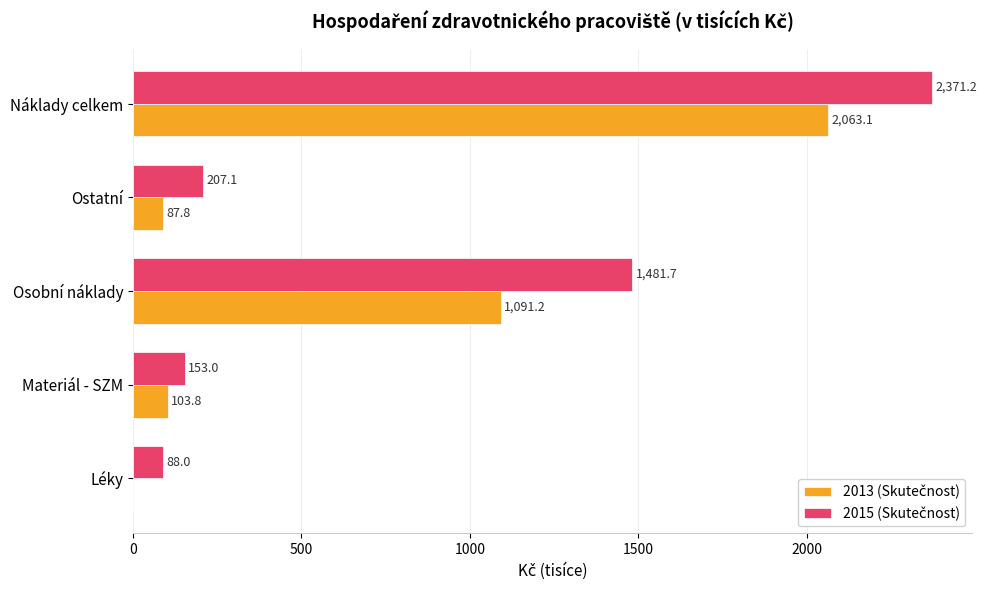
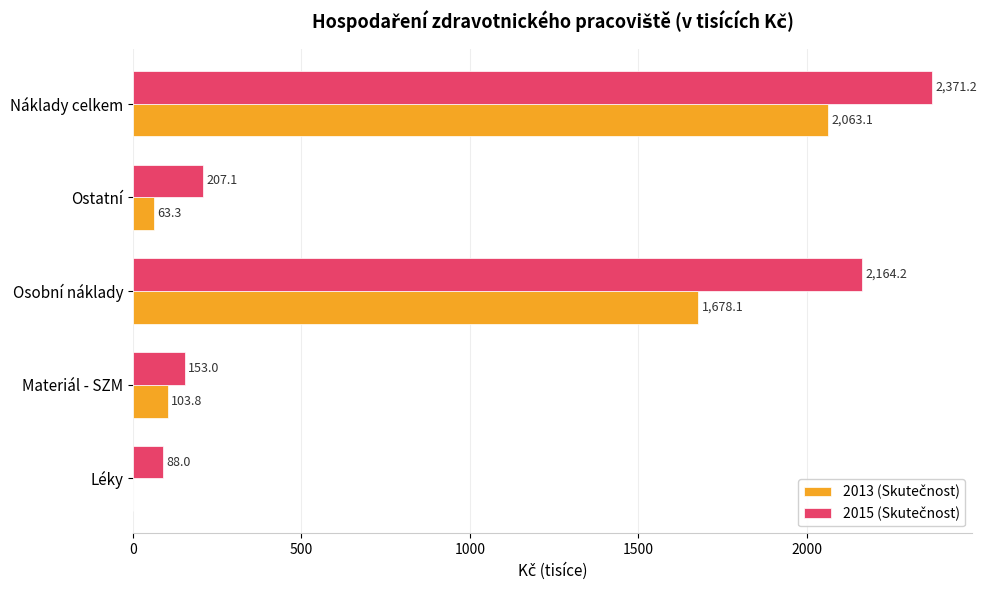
  {
    "2013 (Skutečnost)": {
      "Náklady celkem": "2,063.1",
-     "Ostatní": "87.8",
-     "Osobní náklady": "1,091.2",
+     "Ostatní": "63.3",
+     "Osobní náklady": "1,678.1",
      "Materiál - SZM": "103.8"
    },
    "2015 (Skutečnost)": {
      "Náklady celkem": "2,371.2",
      "Ostatní": "207.1",
-     "Osobní náklady": "1,481.7",
+     "Osobní náklady": "2,164.2",
      "Materiál - SZM": "153.0",
      "Léky": "88.0"
    }
  }
